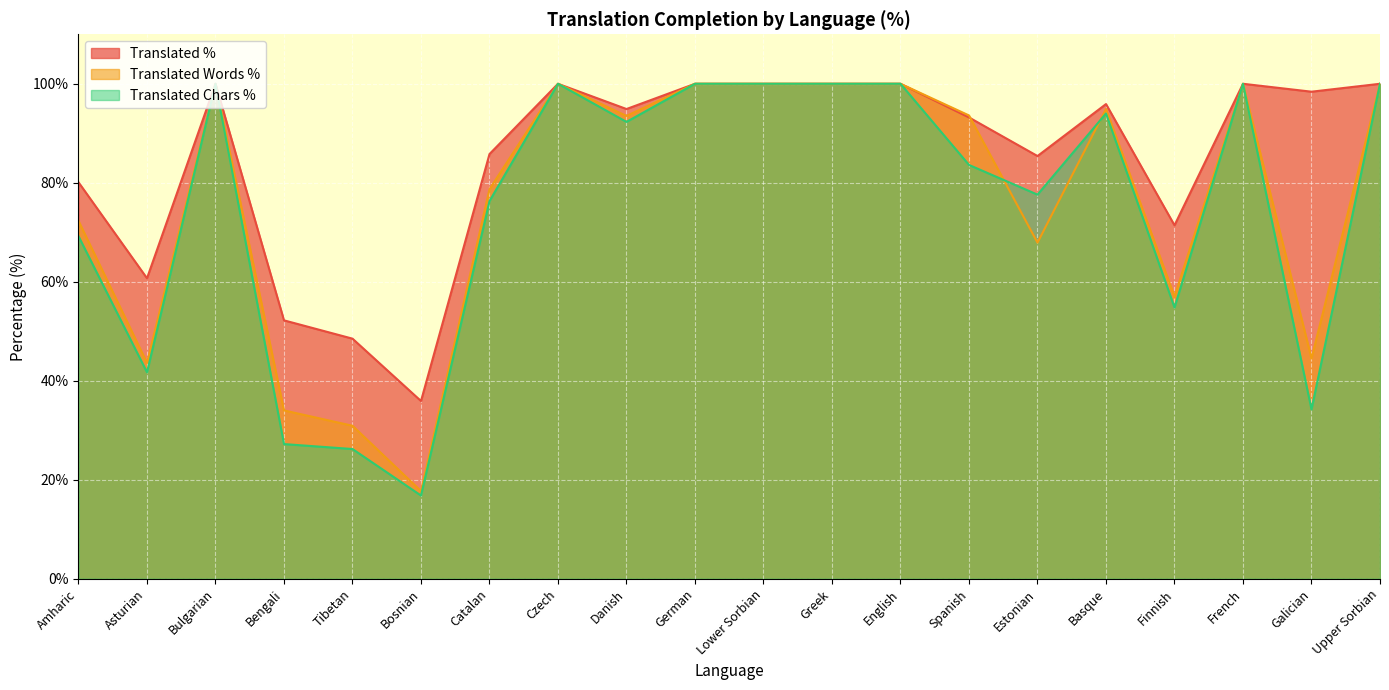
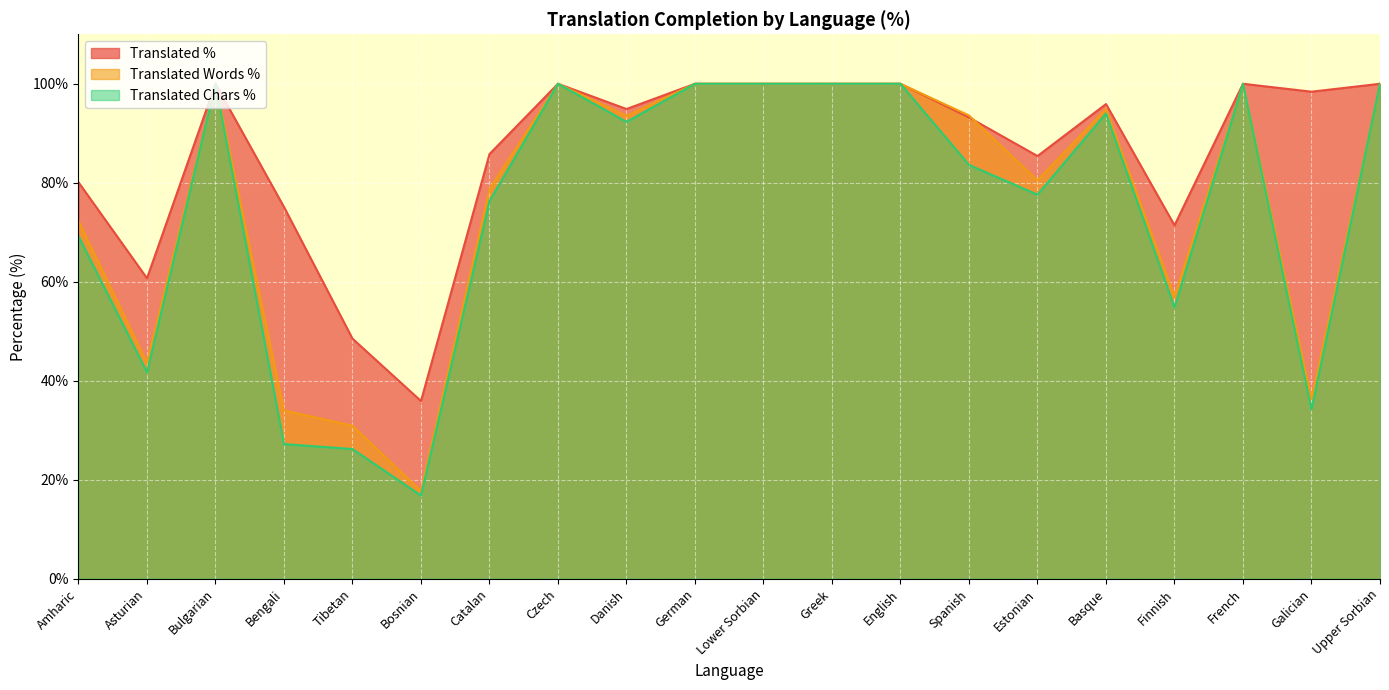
  {
    "Translated %": {
      "Amharic": "80%",
      "Asturian": "61%",
-     "Bengali": "52%",
+     "Bengali": "75%",
      "Tibetan": "49%",
      "Bosnian": "36%",
      "Catalan": "86%",
      "Danish": "95%",
      "Estonian": "85%",
      "Basque": "96%",
      "Finnish": "71%",
      "Galician": "98%"
    },
    "Translated Words %": {
      "Amharic": "72%",
      "Asturian": "44%",
      "Bengali": "34%",
      "Tibetan": "31%",
      "Bosnian": "18%",
      "Catalan": "79%",
      "Danish": "94%",
-     "Estonian": "68%",
+     "Estonian": "81%",
      "Basque": "95%",
      "Finnish": "57%",
-     "Galician": "45%"
+     "Galician": "36%"
    },
    "Translated Chars %": {
      "Amharic": "69%",
      "Asturian": "42%",
      "Bengali": "27%",
      "Tibetan": "26%",
      "Bosnian": "17%",
      "Catalan": "76%",
      "Danish": "92%",
      "Spanish": "84%",
      "Estonian": "78%",
      "Basque": "94%",
      "Finnish": "55%",
      "Galician": "34%"
    }
  }
